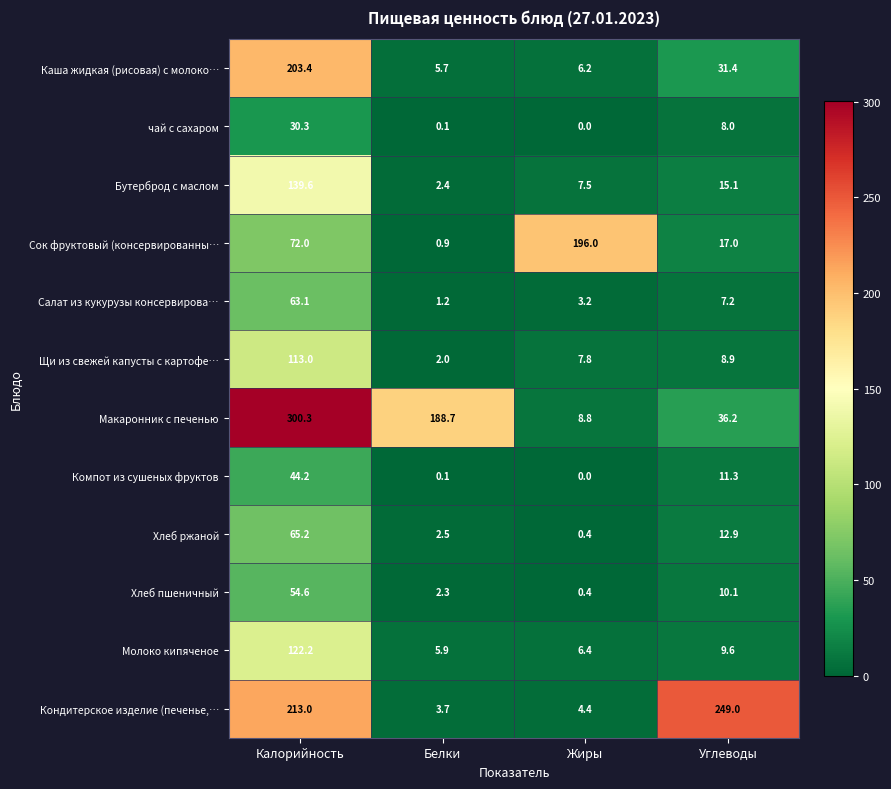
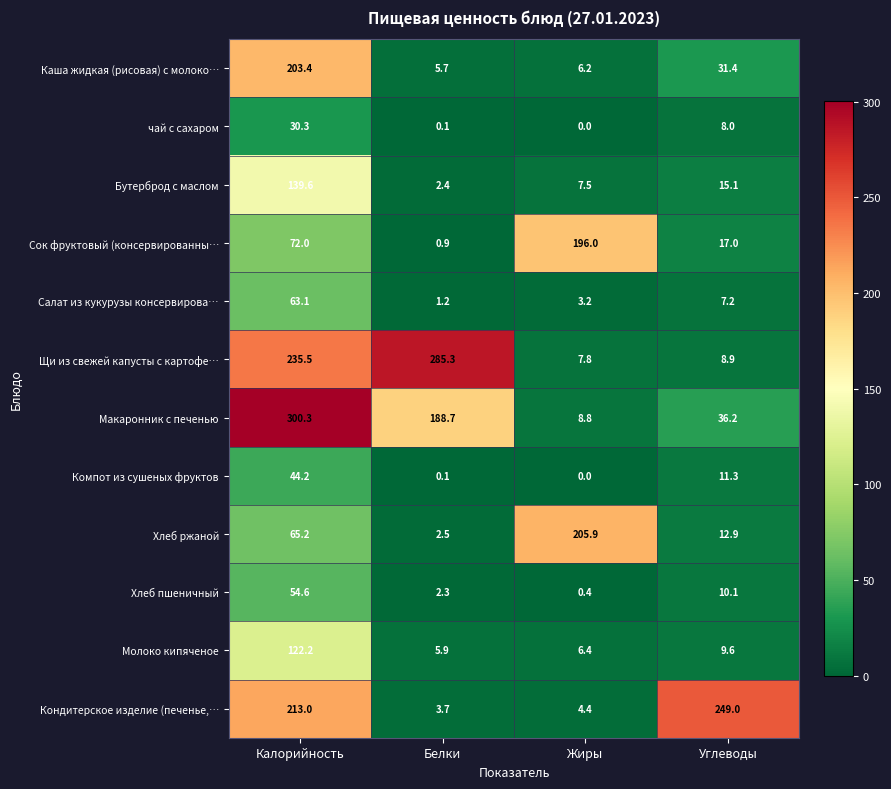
  {
    "Каша жидкая (рисовая) с молоко…": {
      "Калорийность": 203.4,
      "Белки": 5.7,
      "Жиры": 6.2,
      "Углеводы": 31.4
    },
    "чай с сахаром": {
      "Калорийность": 30.3,
      "Белки": 0.1,
      "Жиры": 0.0,
      "Углеводы": 8.0
    },
    "Бутерброд с маслом": {
      "Калорийность": 139.6,
      "Белки": 2.4,
      "Жиры": 7.5,
      "Углеводы": 15.1
    },
    "Сок фруктовый (консервированны…": {
      "Калорийность": 72.0,
      "Белки": 0.9,
      "Жиры": 196.0,
      "Углеводы": 17.0
    },
    "Салат из кукурузы консервирова…": {
      "Калорийность": 63.1,
      "Белки": 1.2,
      "Жиры": 3.2,
      "Углеводы": 7.2
    },
    "Щи из свежей капусты с картофе…": {
-     "Калорийность": 113.0,
-     "Белки": 2.0,
+     "Калорийность": 235.5,
+     "Белки": 285.3,
      "Жиры": 7.8,
      "Углеводы": 8.9
    },
    "Макаронник с печенью": {
      "Калорийность": 300.3,
      "Белки": 188.7,
      "Жиры": 8.8,
      "Углеводы": 36.2
    },
    "Компот из сушеных фруктов": {
      "Калорийность": 44.2,
      "Белки": 0.1,
      "Жиры": 0.0,
      "Углеводы": 11.3
    },
    "Хлеб ржаной": {
      "Калорийность": 65.2,
      "Белки": 2.5,
-     "Жиры": 0.4,
+     "Жиры": 205.9,
      "Углеводы": 12.9
    },
    "Хлеб пшеничный": {
      "Калорийность": 54.6,
      "Белки": 2.3,
      "Жиры": 0.4,
      "Углеводы": 10.1
    },
    "Молоко кипяченое": {
      "Калорийность": 122.2,
      "Белки": 5.9,
      "Жиры": 6.4,
      "Углеводы": 9.6
    },
    "Кондитерское изделие (печенье,…": {
      "Калорийность": 213.0,
      "Белки": 3.7,
      "Жиры": 4.4,
      "Углеводы": 249.0
    }
  }
